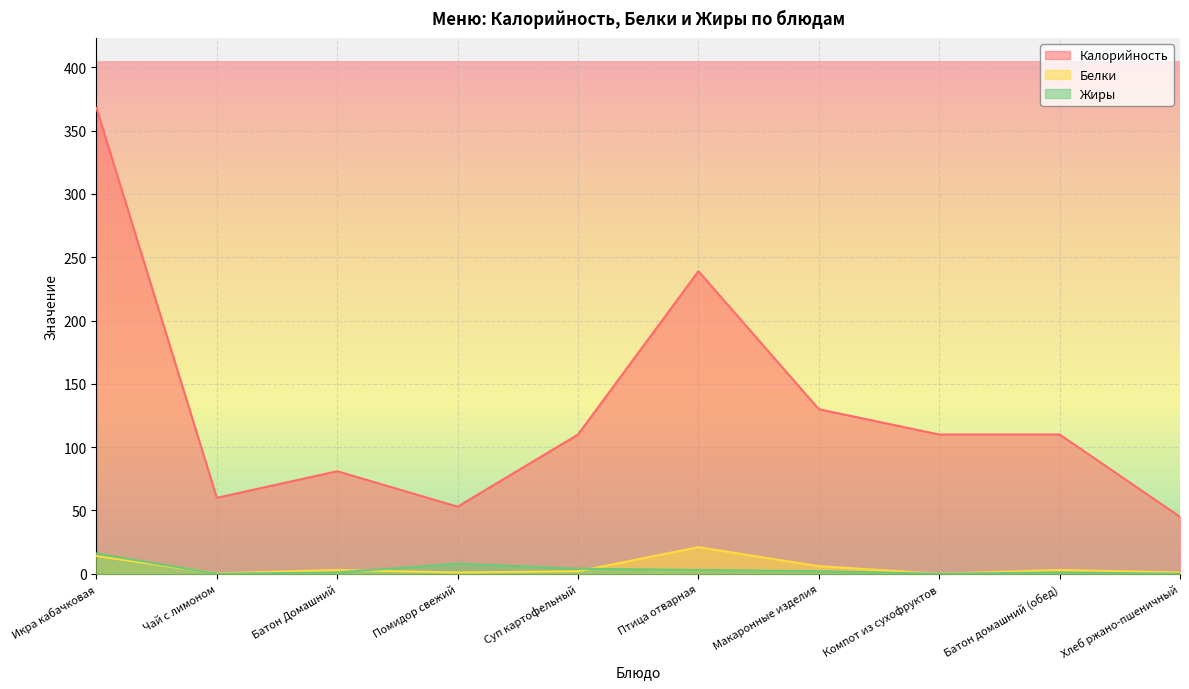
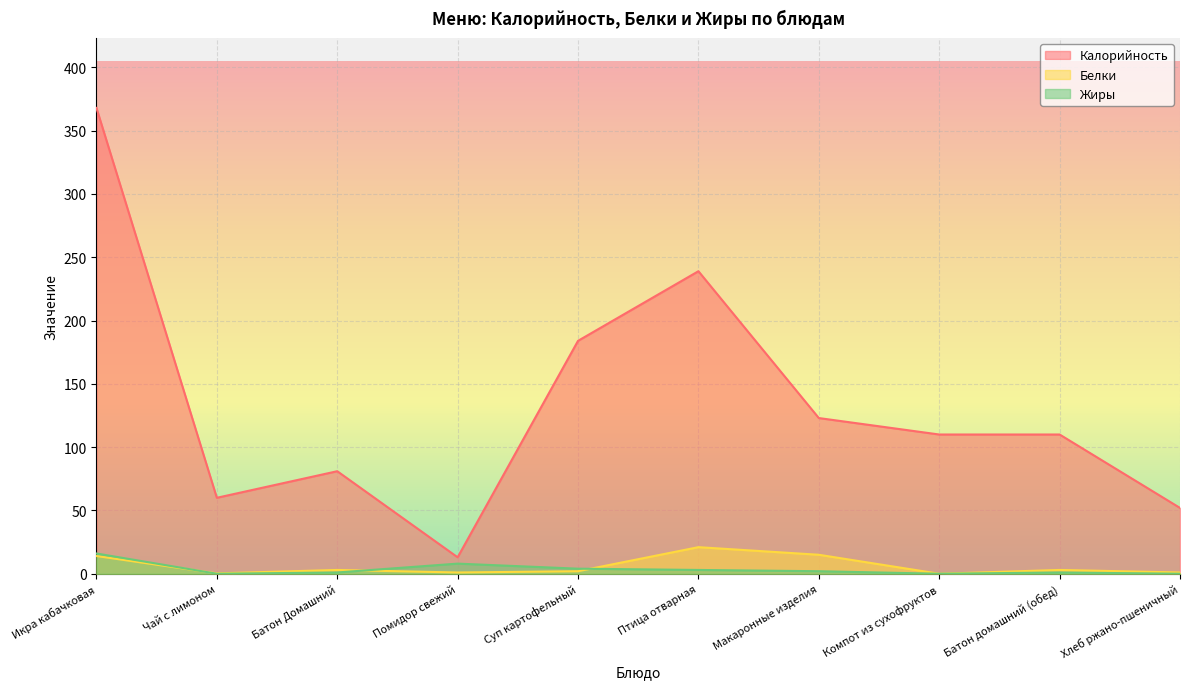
  {
    "Калорийность": {
      "Икра кабачковая": 368,
      "Чай с лимоном": 60,
      "Батон Домашний": 81,
-     "Помидор свежий": 53,
-     "Суп картофельный": 110,
+     "Помидор свежий": 13,
+     "Суп картофельный": 184,
      "Птица отварная": 239,
-     "Макаронные изделия": 130,
+     "Макаронные изделия": 123,
      "Компот из сухофруктов": 110,
      "Батон домашний (обед)": 110,
-     "Хлеб ржано-пшеничный": 45
+     "Хлеб ржано-пшеничный": 52
    },
    "Белки": {
      "Помидор свежий": 1,
      "Птица отварная": 21,
-     "Макаронные изделия": 6
+     "Макаронные изделия": 15
    },
    "Жиры": {
      "Помидор свежий": 8,
      "Птица отварная": 3,
      "Макаронные изделия": 2
    }
  }
